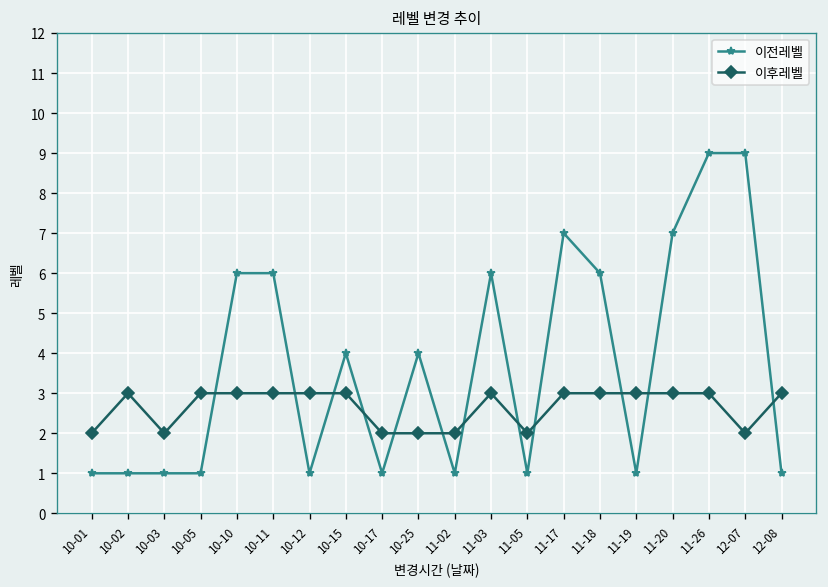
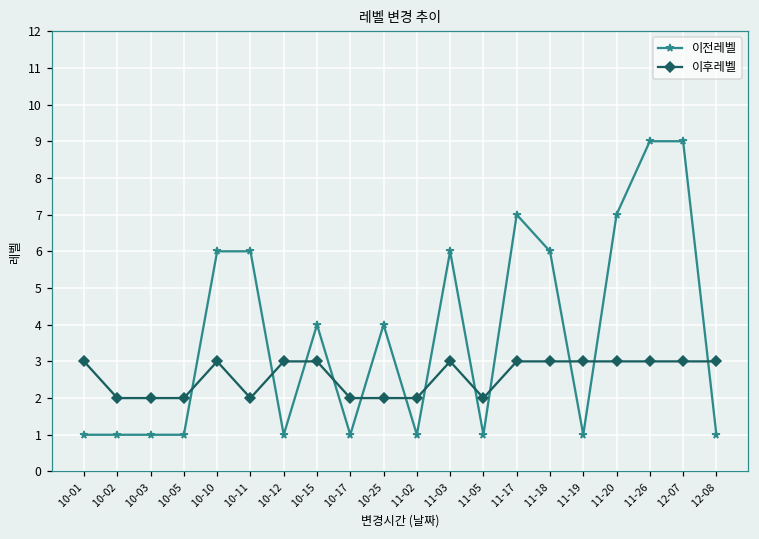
  {
    "이전레벨": {
      "10-01": 1,
      "10-02": 1,
      "10-03": 1,
      "10-05": 1,
      "10-10": 6,
      "10-11": 6,
      "10-12": 1,
      "10-15": 4,
      "10-17": 1,
      "10-25": 4,
      "11-02": 1,
      "11-03": 6,
      "11-05": 1,
      "11-17": 7,
      "11-18": 6,
      "11-19": 1,
      "11-20": 7,
      "11-26": 9,
      "12-07": 9,
      "12-08": 1
    },
    "이후레벨": {
-     "10-01": 2,
-     "10-02": 3,
+     "10-01": 3,
+     "10-02": 2,
      "10-03": 2,
-     "10-05": 3,
+     "10-05": 2,
      "10-10": 3,
-     "10-11": 3,
+     "10-11": 2,
      "10-12": 3,
      "10-15": 3,
      "10-17": 2,
      "10-25": 2,
      "11-02": 2,
      "11-03": 3,
      "11-05": 2,
      "11-17": 3,
      "11-18": 3,
      "11-19": 3,
      "11-20": 3,
      "11-26": 3,
-     "12-07": 2,
+     "12-07": 3,
      "12-08": 3
    }
  }
